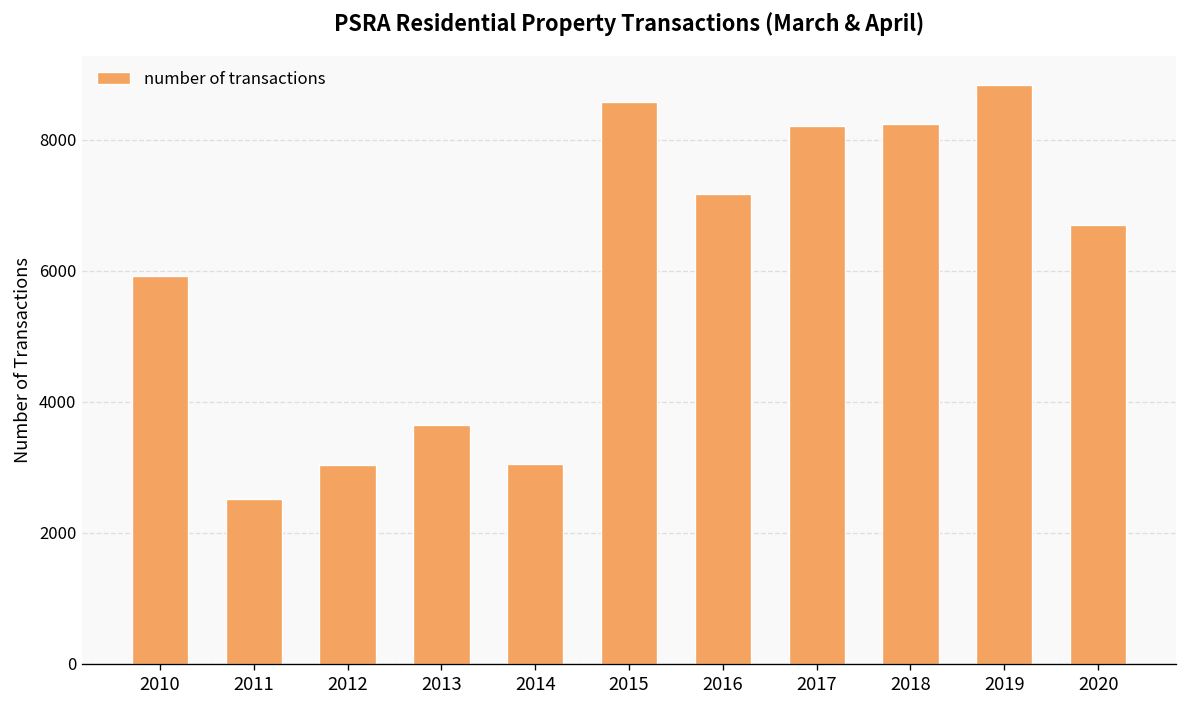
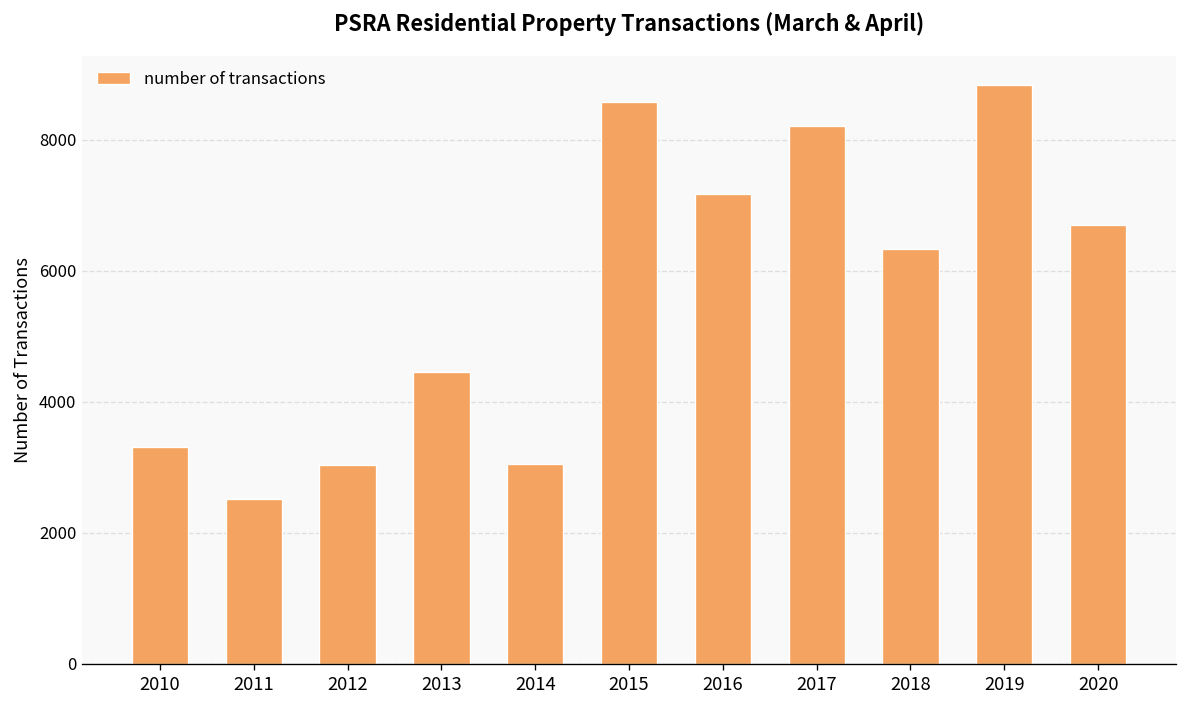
  {
-   "2010": 5900,
+   "2010": 3300,
    "2011": 2500,
    "2012": 3000,
-   "2013": 3600,
+   "2013": 4500,
    "2014": 3000,
    "2015": 8600,
    "2016": 7200,
    "2017": 8200,
-   "2018": 8200,
+   "2018": 6300,
    "2019": 8800,
    "2020": 6700
  }
